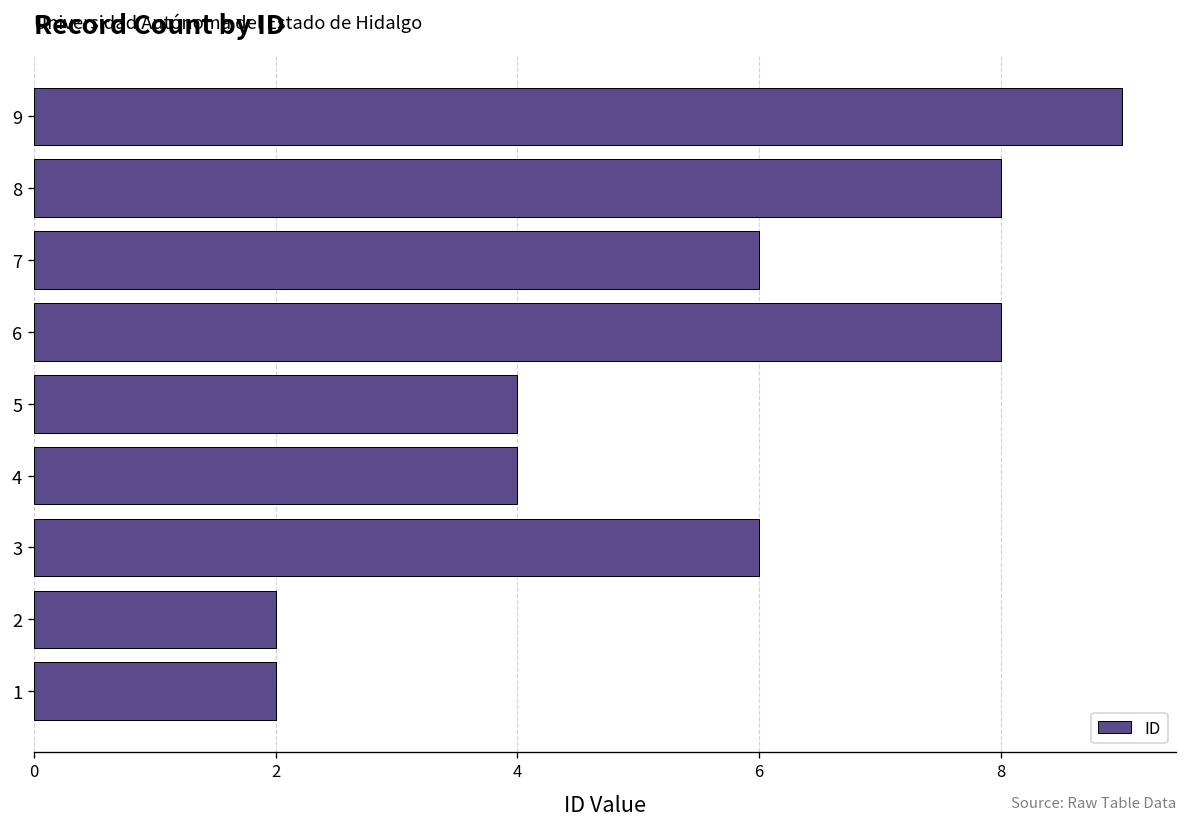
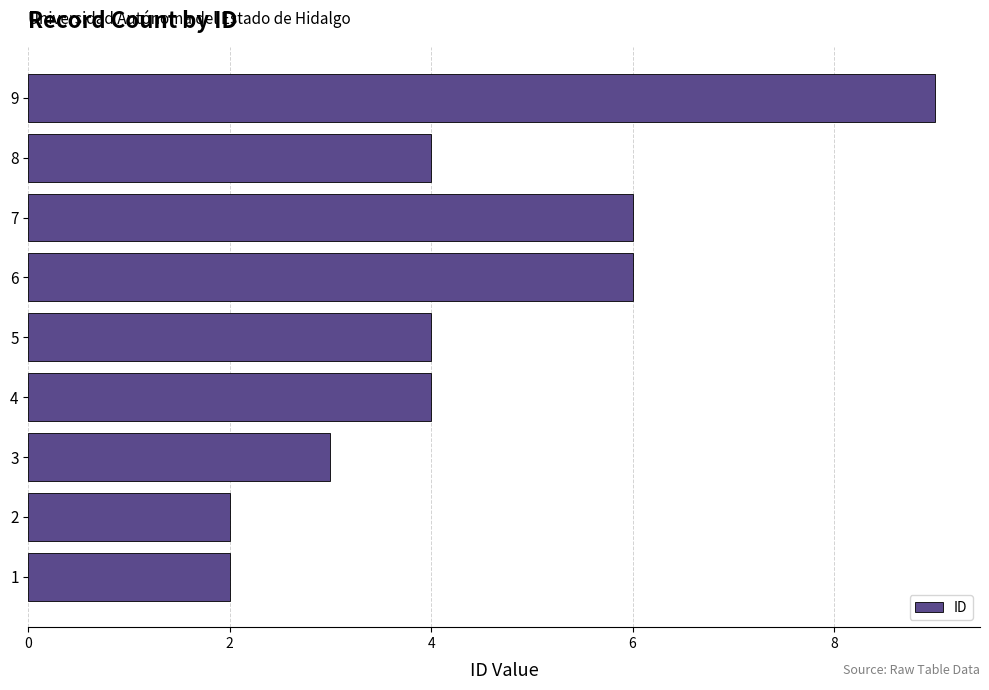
  {
    "9": 9,
-   "8": 8,
+   "8": 4,
    "7": 6,
-   "6": 8,
+   "6": 6,
    "5": 4,
    "4": 4,
-   "3": 6,
+   "3": 3,
    "2": 2,
    "1": 2
  }
